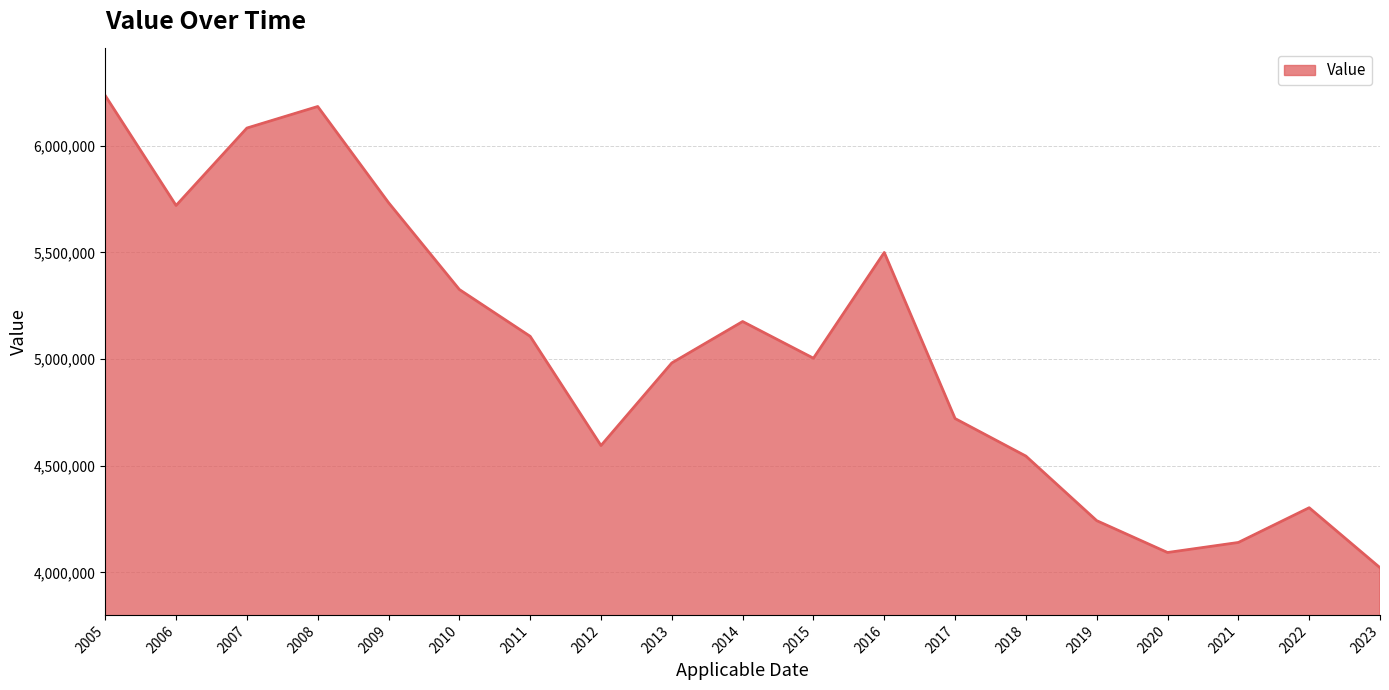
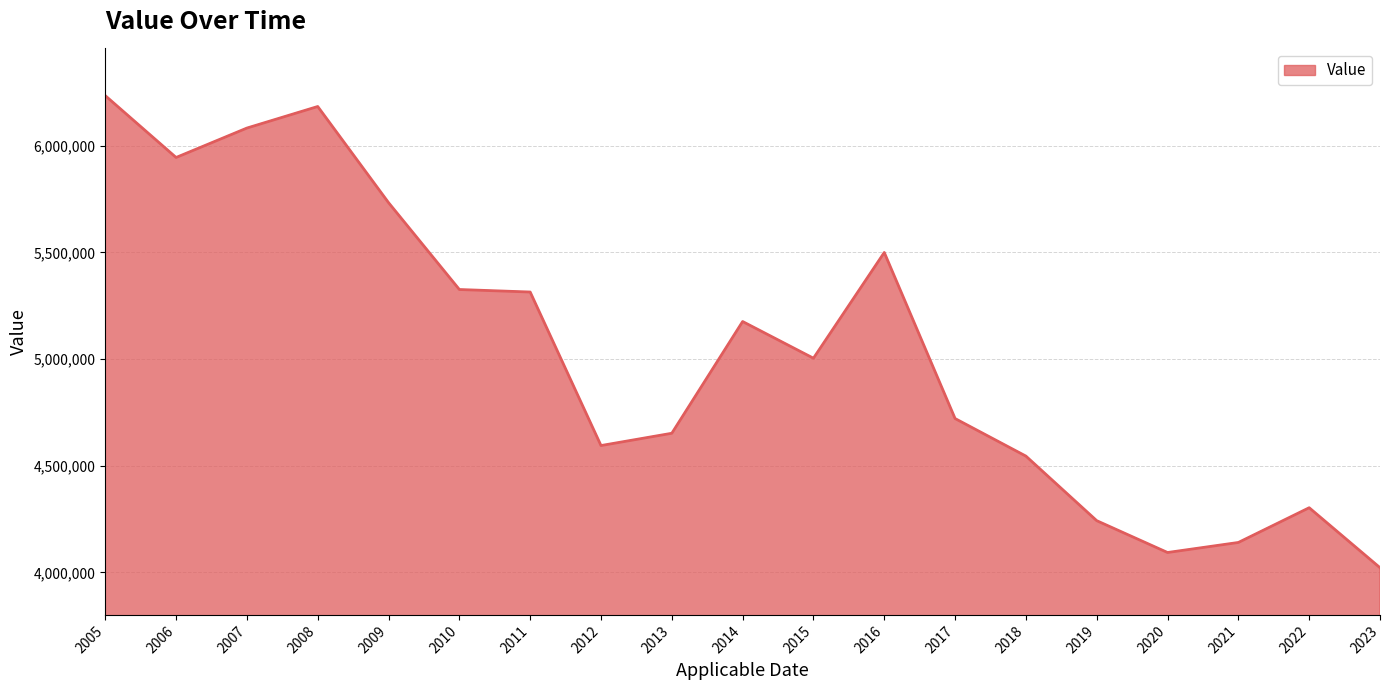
  {
    "2005": "6,240,000",
-   "2006": "5,720,000",
+   "2006": "5,950,000",
    "2007": "6,080,000",
    "2008": "6,180,000",
    "2009": "5,730,000",
    "2010": "5,330,000",
-   "2011": "5,110,000",
+   "2011": "5,310,000",
    "2012": "4,590,000",
-   "2013": "4,980,000",
+   "2013": "4,650,000",
    "2014": "5,180,000",
    "2015": "5,000,000",
    "2016": "5,500,000",
    "2017": "4,720,000",
    "2018": "4,550,000",
    "2019": "4,240,000",
    "2020": "4,090,000",
    "2021": "4,140,000",
    "2022": "4,300,000",
    "2023": "4,020,000"
  }
